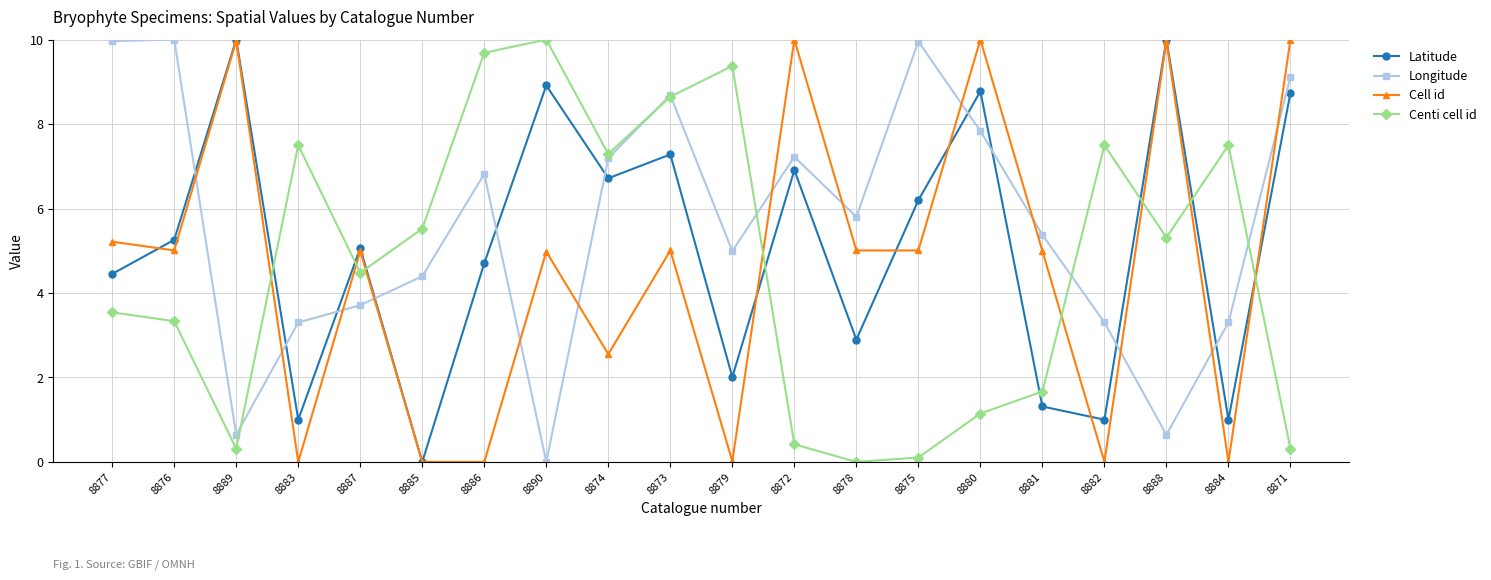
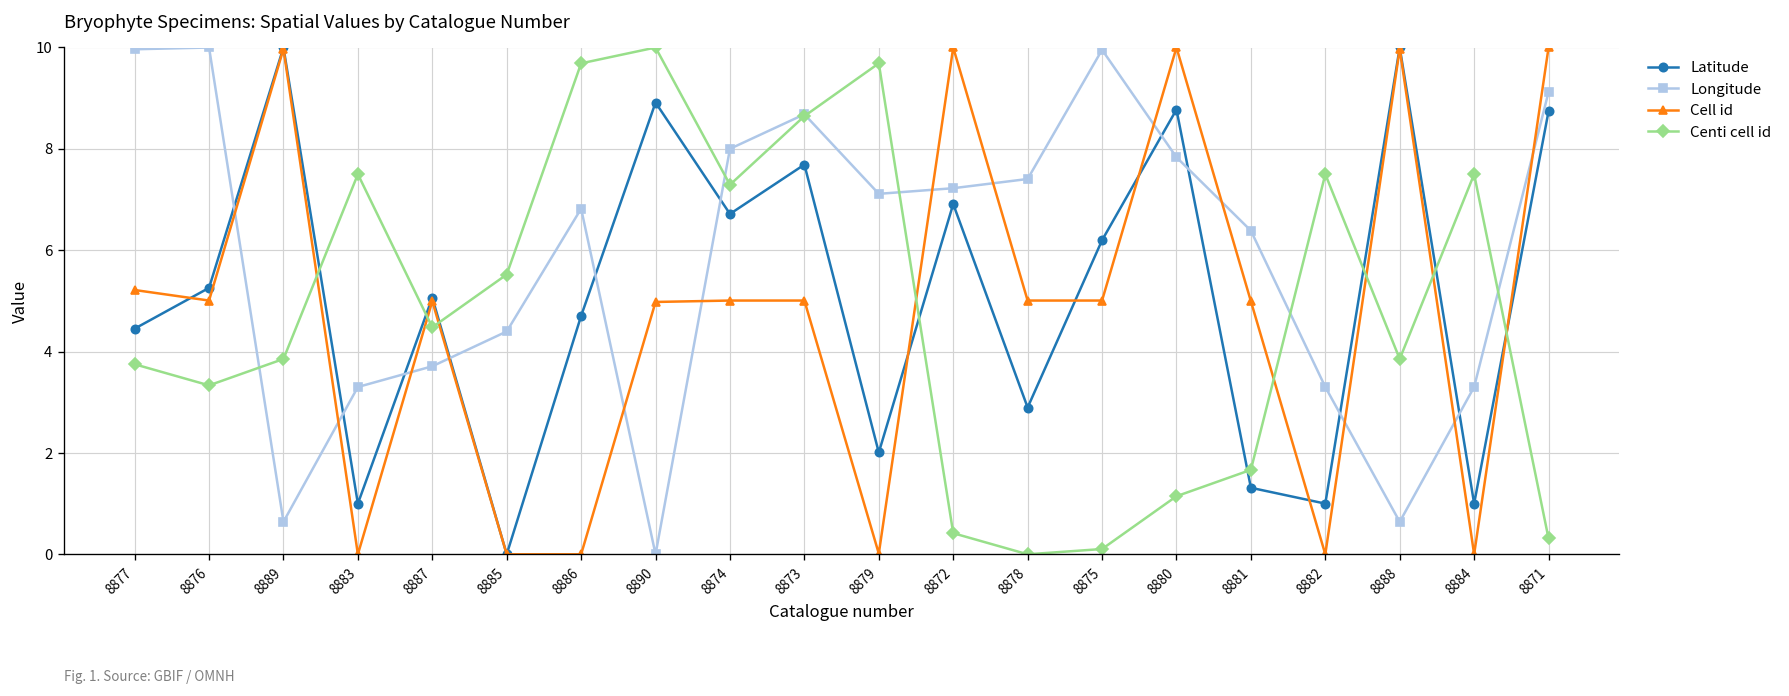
  {
    "Latitude": {
      "8877": 4.5,
      "8876": 5.3,
      "8883": 1.0,
      "8887": 5.1,
      "8886": 4.7,
      "8890": 8.9,
      "8874": 6.7,
-     "8873": 7.3,
+     "8873": 7.7,
      "8879": 2.0,
      "8872": 6.9,
      "8878": 2.9,
      "8875": 6.2,
      "8880": 8.8,
      "8881": 1.3,
      "8882": 1.0,
      "8884": 1.0,
      "8871": 8.7
    },
    "Longitude": {
      "8877": 10.0,
      "8876": 10.0,
      "8889": 0.6,
      "8883": 3.3,
      "8887": 3.7,
      "8885": 4.4,
      "8886": 6.8,
      "8890": 0.0,
-     "8874": 7.2,
-     "8879": 5.0,
+     "8874": 8.0,
+     "8879": 7.1,
      "8872": 7.2,
-     "8878": 5.8,
+     "8878": 7.4,
      "8875": 10.0,
      "8880": 7.8,
-     "8881": 5.4,
+     "8881": 6.4,
      "8882": 3.3,
      "8888": 0.6,
      "8884": 3.3,
      "8871": 9.1
    },
    "Cell id": {
      "8877": 5.2,
      "8876": 5.0,
      "8883": 0.0,
      "8887": 5.0,
      "8886": 0.0,
      "8890": 5.0,
-     "8874": 2.6,
+     "8874": 5.0,
      "8873": 5.0,
      "8879": 0.0,
      "8872": 10.0,
      "8878": 5.0,
      "8875": 5.0,
      "8880": 10.0,
      "8881": 5.0,
      "8882": 0.0,
      "8884": 0.0,
      "8871": 10.0
    },
    "Centi cell id": {
-     "8877": 3.5,
+     "8877": 3.8,
      "8876": 3.3,
-     "8889": 0.3,
+     "8889": 3.9,
      "8883": 7.5,
      "8887": 4.5,
      "8885": 5.5,
      "8886": 9.7,
      "8890": 10.0,
      "8874": 7.3,
-     "8879": 9.4,
+     "8879": 9.7,
      "8872": 0.4,
      "8878": 0.0,
      "8875": 0.1,
      "8880": 1.1,
      "8881": 1.7,
      "8882": 7.5,
-     "8888": 5.3,
+     "8888": 3.9,
      "8884": 7.5,
      "8871": 0.3
    }
  }
